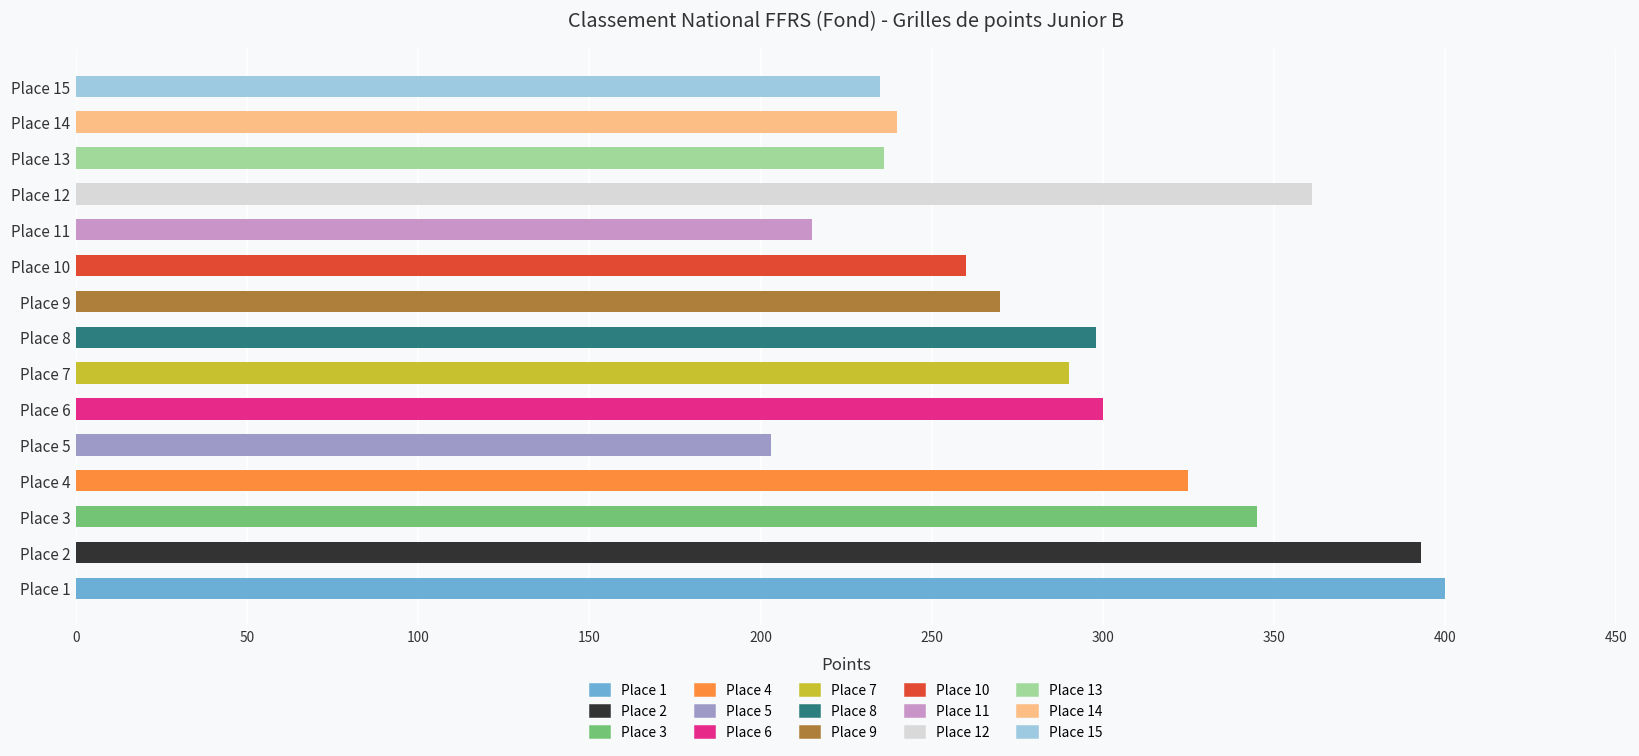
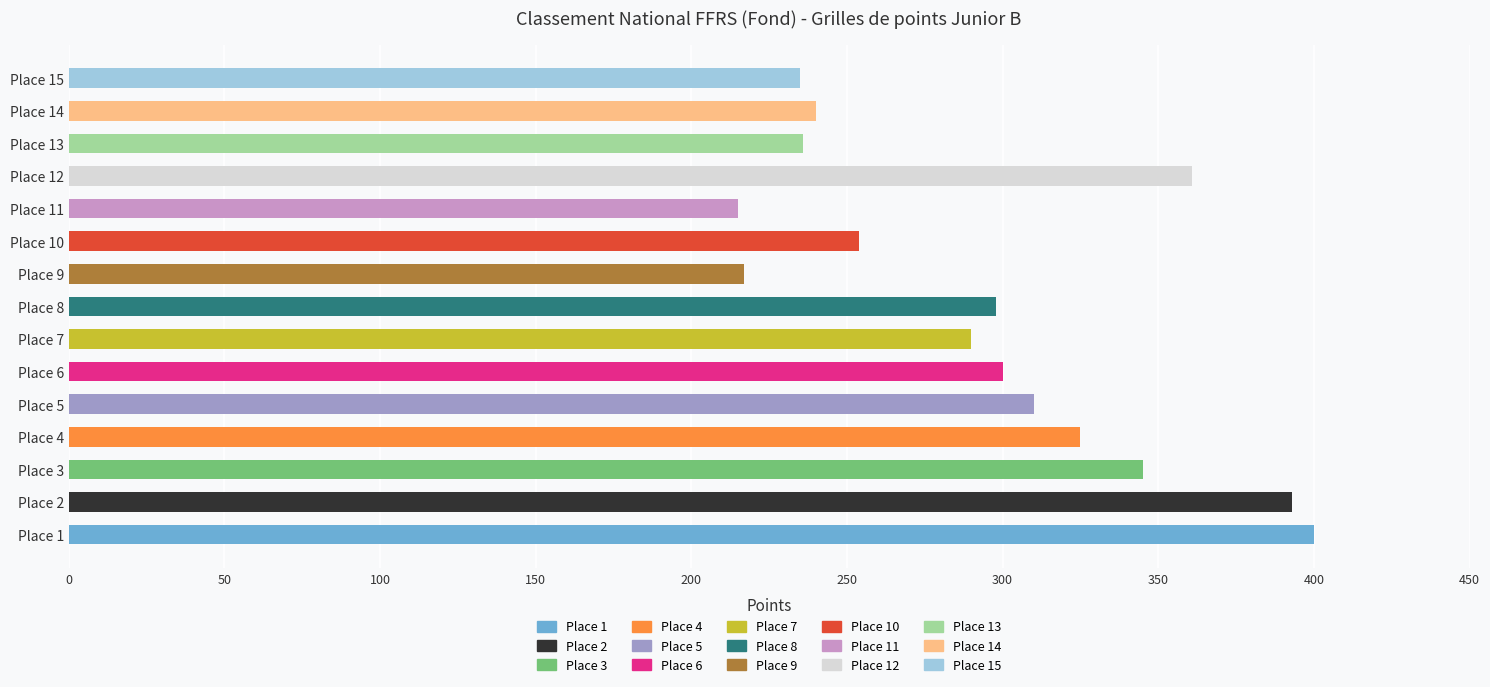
  {
    "Place 15": 235,
    "Place 14": 240,
    "Place 13": 236,
    "Place 12": 361,
    "Place 11": 215,
-   "Place 10": 260,
-   "Place 9": 270,
+   "Place 10": 254,
+   "Place 9": 217,
    "Place 8": 298,
    "Place 7": 290,
    "Place 6": 300,
-   "Place 5": 203,
+   "Place 5": 310,
    "Place 4": 325,
    "Place 3": 345,
    "Place 2": 393,
    "Place 1": 400
  }
